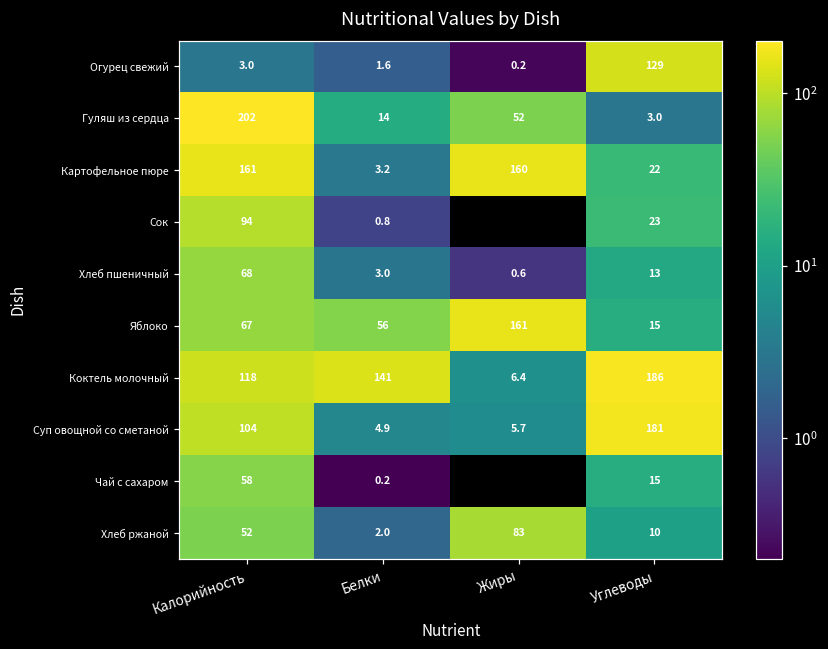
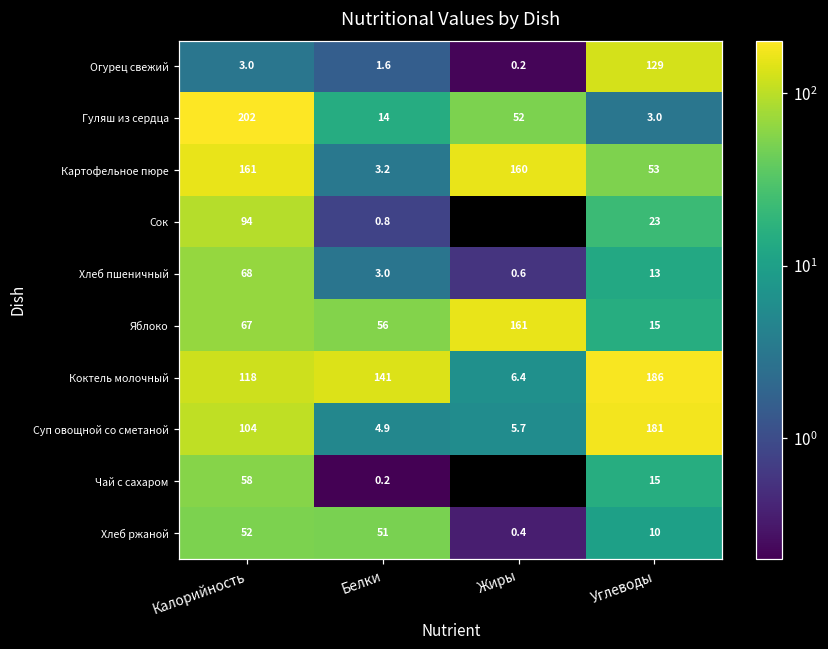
  {
    "Огурец свежий": {
      "Калорийность": 3.0,
      "Белки": 1.6,
      "Жиры": 0.2,
      "Углеводы": 129
    },
    "Гуляш из сердца": {
      "Калорийность": 202,
      "Белки": 14,
      "Жиры": 52,
      "Углеводы": 3.0
    },
    "Картофельное пюре": {
      "Калорийность": 161,
      "Белки": 3.2,
      "Жиры": 160,
-     "Углеводы": 22
+     "Углеводы": 53
    },
    "Сок": {
      "Калорийность": 94,
      "Белки": 0.8,
      "Углеводы": 23
    },
    "Хлеб пшеничный": {
      "Калорийность": 68,
      "Белки": 3.0,
      "Жиры": 0.6,
      "Углеводы": 13
    },
    "Яблоко": {
      "Калорийность": 67,
      "Белки": 56,
      "Жиры": 161,
      "Углеводы": 15
    },
    "Коктель молочный": {
      "Калорийность": 118,
      "Белки": 141,
      "Жиры": 6.4,
      "Углеводы": 186
    },
    "Суп овощной со сметаной": {
      "Калорийность": 104,
      "Белки": 4.9,
      "Жиры": 5.7,
      "Углеводы": 181
    },
    "Чай с сахаром": {
      "Калорийность": 58,
      "Белки": 0.2,
      "Углеводы": 15
    },
    "Хлеб ржаной": {
      "Калорийность": 52,
-     "Белки": 2.0,
-     "Жиры": 83,
+     "Белки": 51,
+     "Жиры": 0.4,
      "Углеводы": 10
    }
  }
